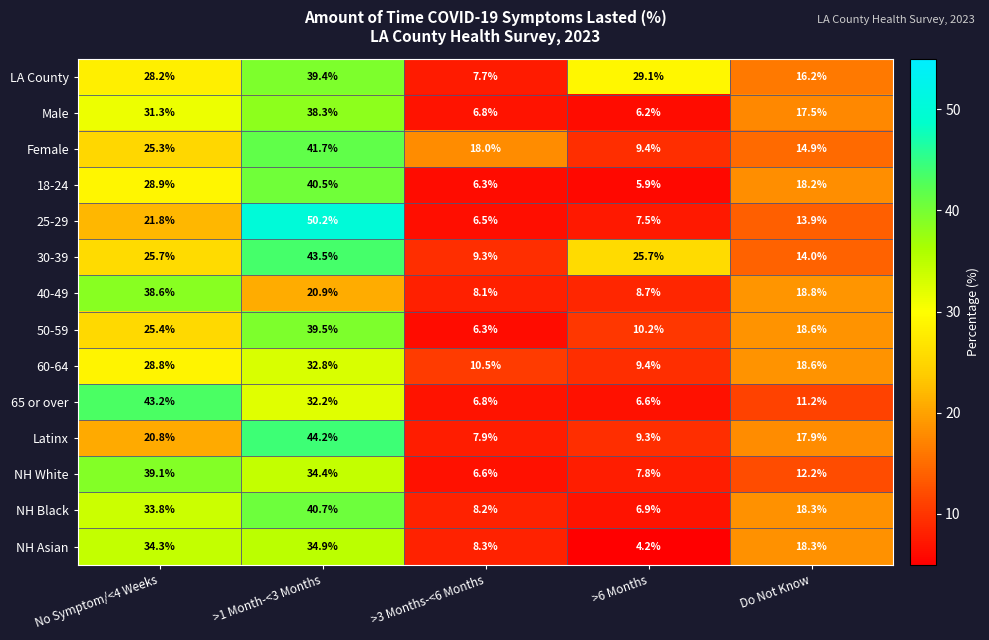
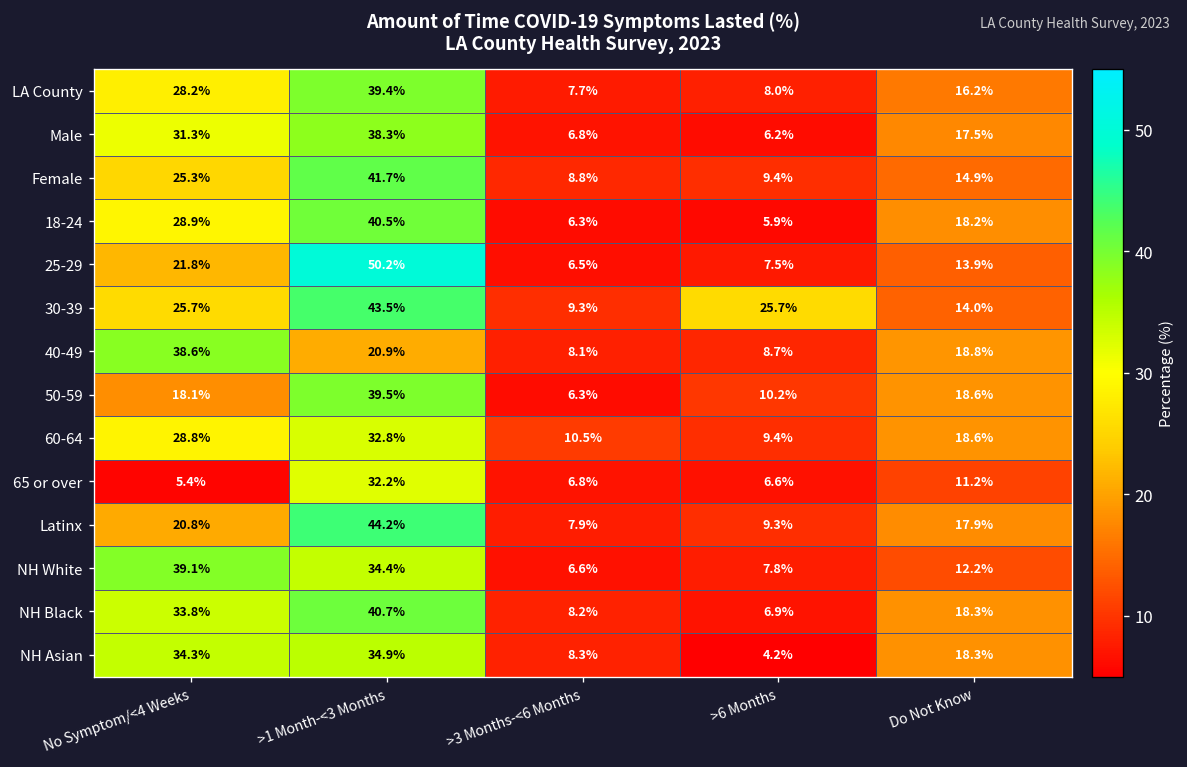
  {
    "LA County": {
      "No Symptom/<4 Weeks": "28.2%",
      ">1 Month-<3 Months": "39.4%",
      ">3 Months-<6 Months": "7.7%",
-     ">6 Months": "29.1%",
+     ">6 Months": "8.0%",
      "Do Not Know": "16.2%"
    },
    "Male": {
      "No Symptom/<4 Weeks": "31.3%",
      ">1 Month-<3 Months": "38.3%",
      ">3 Months-<6 Months": "6.8%",
      ">6 Months": "6.2%",
      "Do Not Know": "17.5%"
    },
    "Female": {
      "No Symptom/<4 Weeks": "25.3%",
      ">1 Month-<3 Months": "41.7%",
-     ">3 Months-<6 Months": "18.0%",
+     ">3 Months-<6 Months": "8.8%",
      ">6 Months": "9.4%",
      "Do Not Know": "14.9%"
    },
    "18-24": {
      "No Symptom/<4 Weeks": "28.9%",
      ">1 Month-<3 Months": "40.5%",
      ">3 Months-<6 Months": "6.3%",
      ">6 Months": "5.9%",
      "Do Not Know": "18.2%"
    },
    "25-29": {
      "No Symptom/<4 Weeks": "21.8%",
      ">1 Month-<3 Months": "50.2%",
      ">3 Months-<6 Months": "6.5%",
      ">6 Months": "7.5%",
      "Do Not Know": "13.9%"
    },
    "30-39": {
      "No Symptom/<4 Weeks": "25.7%",
      ">1 Month-<3 Months": "43.5%",
      ">3 Months-<6 Months": "9.3%",
      ">6 Months": "25.7%",
      "Do Not Know": "14.0%"
    },
    "40-49": {
      "No Symptom/<4 Weeks": "38.6%",
      ">1 Month-<3 Months": "20.9%",
      ">3 Months-<6 Months": "8.1%",
      ">6 Months": "8.7%",
      "Do Not Know": "18.8%"
    },
    "50-59": {
-     "No Symptom/<4 Weeks": "25.4%",
+     "No Symptom/<4 Weeks": "18.1%",
      ">1 Month-<3 Months": "39.5%",
      ">3 Months-<6 Months": "6.3%",
      ">6 Months": "10.2%",
      "Do Not Know": "18.6%"
    },
    "60-64": {
      "No Symptom/<4 Weeks": "28.8%",
      ">1 Month-<3 Months": "32.8%",
      ">3 Months-<6 Months": "10.5%",
      ">6 Months": "9.4%",
      "Do Not Know": "18.6%"
    },
    "65 or over": {
-     "No Symptom/<4 Weeks": "43.2%",
+     "No Symptom/<4 Weeks": "5.4%",
      ">1 Month-<3 Months": "32.2%",
      ">3 Months-<6 Months": "6.8%",
      ">6 Months": "6.6%",
      "Do Not Know": "11.2%"
    },
    "Latinx": {
      "No Symptom/<4 Weeks": "20.8%",
      ">1 Month-<3 Months": "44.2%",
      ">3 Months-<6 Months": "7.9%",
      ">6 Months": "9.3%",
      "Do Not Know": "17.9%"
    },
    "NH White": {
      "No Symptom/<4 Weeks": "39.1%",
      ">1 Month-<3 Months": "34.4%",
      ">3 Months-<6 Months": "6.6%",
      ">6 Months": "7.8%",
      "Do Not Know": "12.2%"
    },
    "NH Black": {
      "No Symptom/<4 Weeks": "33.8%",
      ">1 Month-<3 Months": "40.7%",
      ">3 Months-<6 Months": "8.2%",
      ">6 Months": "6.9%",
      "Do Not Know": "18.3%"
    },
    "NH Asian": {
      "No Symptom/<4 Weeks": "34.3%",
      ">1 Month-<3 Months": "34.9%",
      ">3 Months-<6 Months": "8.3%",
      ">6 Months": "4.2%",
      "Do Not Know": "18.3%"
    }
  }
